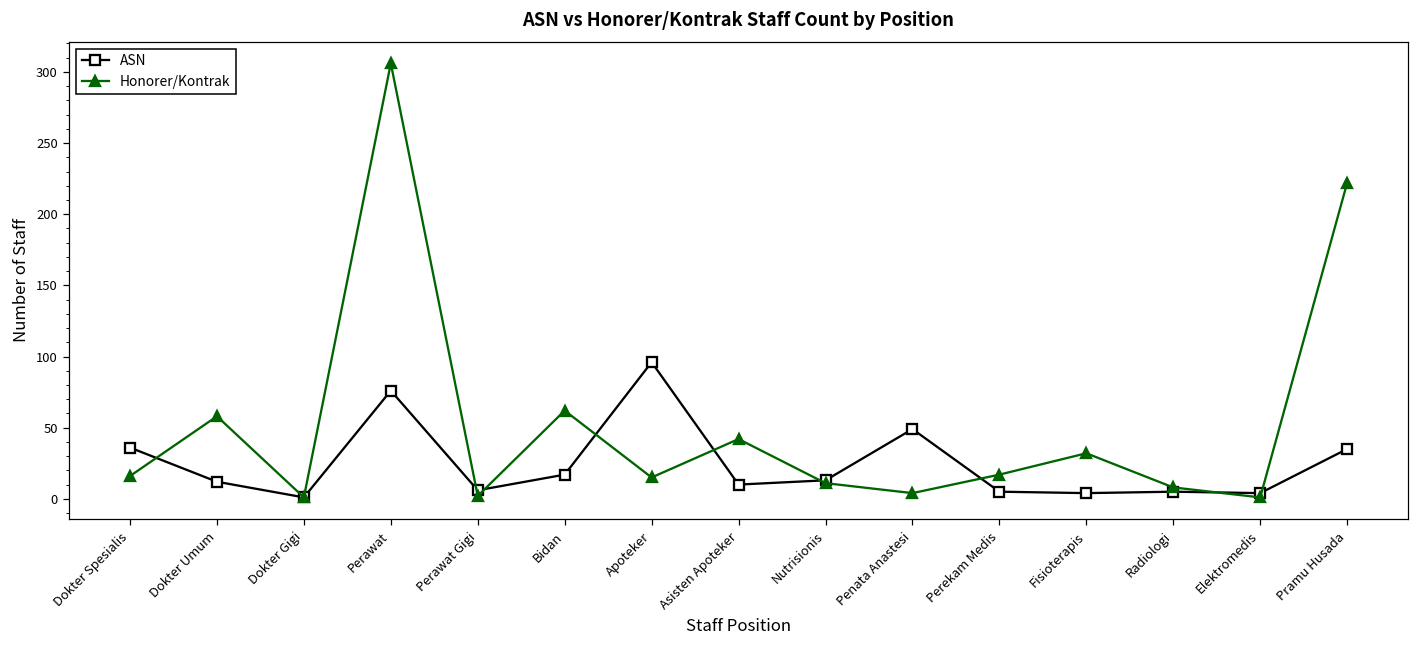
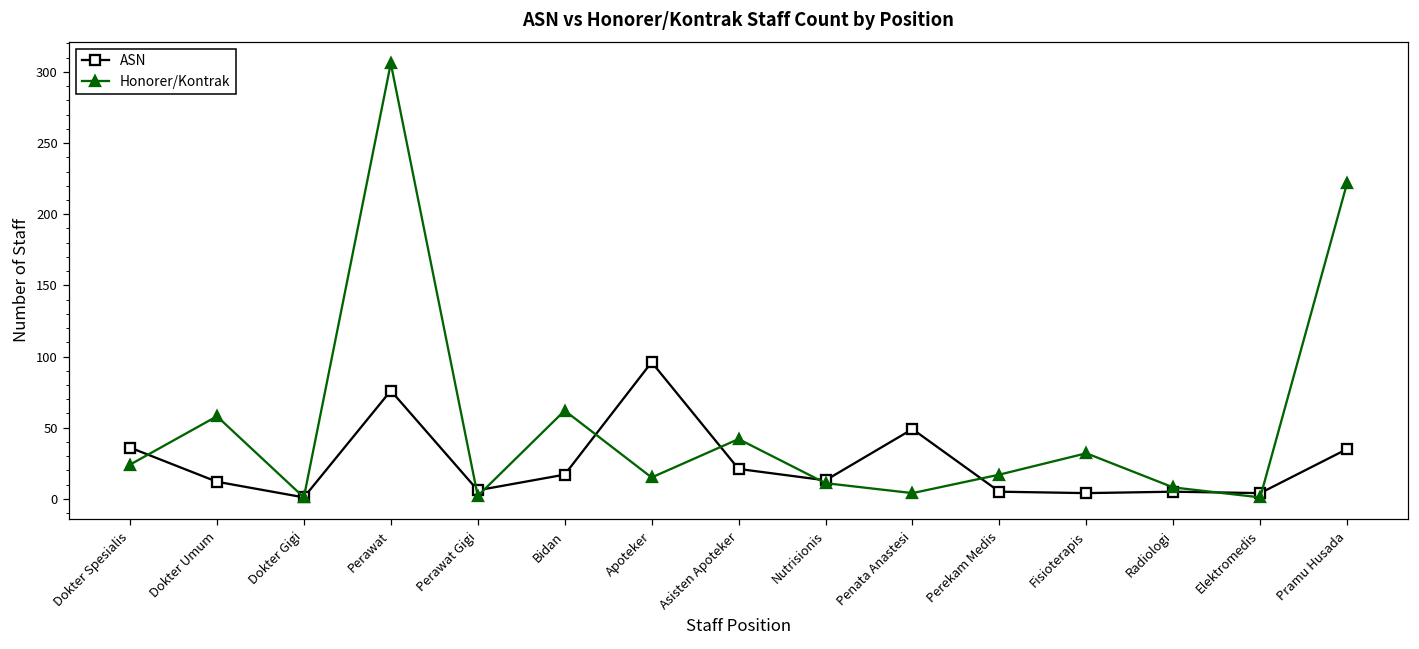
  {
    "ASN": {
      "Dokter Spesialis": 36,
      "Dokter Umum": 12,
      "Perawat": 76,
      "Perawat Gigi": 6,
      "Bidan": 17,
      "Apoteker": 96,
-     "Asisten Apoteker": 10,
+     "Asisten Apoteker": 21,
      "Nutrisionis": 13,
      "Penata Anastesi": 49,
      "Perekam Medis": 5,
      "Fisioterapis": 4,
      "Radiologi": 5,
      "Elektromedis": 4,
      "Pramu Husada": 35
    },
    "Honorer/Kontrak": {
-     "Dokter Spesialis": 16,
+     "Dokter Spesialis": 24,
      "Dokter Umum": 58,
      "Perawat": 306,
      "Perawat Gigi": 2,
      "Bidan": 62,
      "Apoteker": 15,
      "Asisten Apoteker": 42,
      "Nutrisionis": 11,
      "Penata Anastesi": 4,
      "Perekam Medis": 17,
      "Fisioterapis": 32,
      "Radiologi": 8,
      "Elektromedis": 1,
      "Pramu Husada": 222
    }
  }
